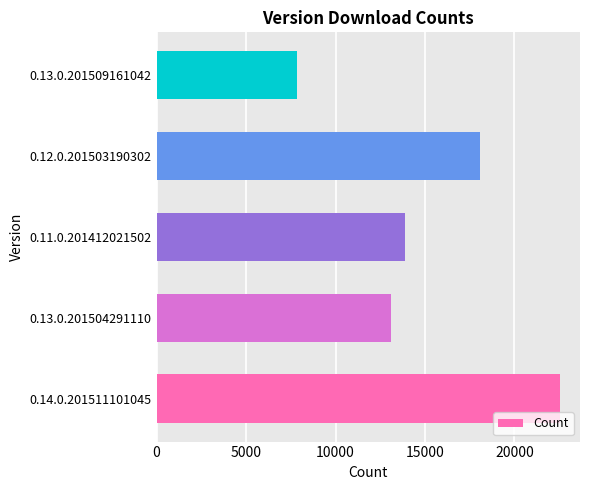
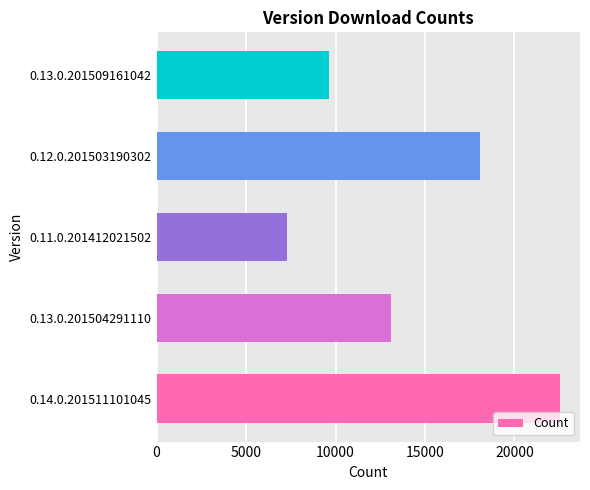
  {
-   "0.13.0.201509161042": 7900,
+   "0.13.0.201509161042": 9600,
    "0.12.0.201503190302": 18100,
-   "0.11.0.201412021502": 13900,
+   "0.11.0.201412021502": 7300,
    "0.13.0.201504291110": 13100,
    "0.14.0.201511101045": 22500
  }
